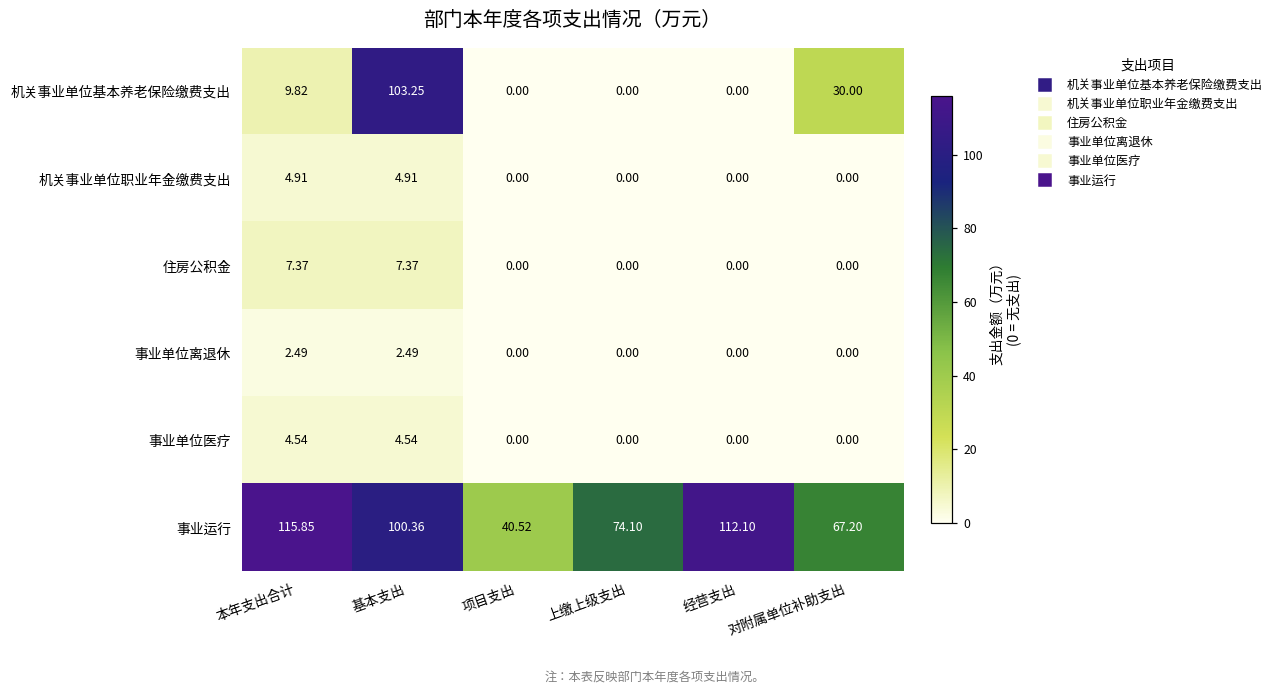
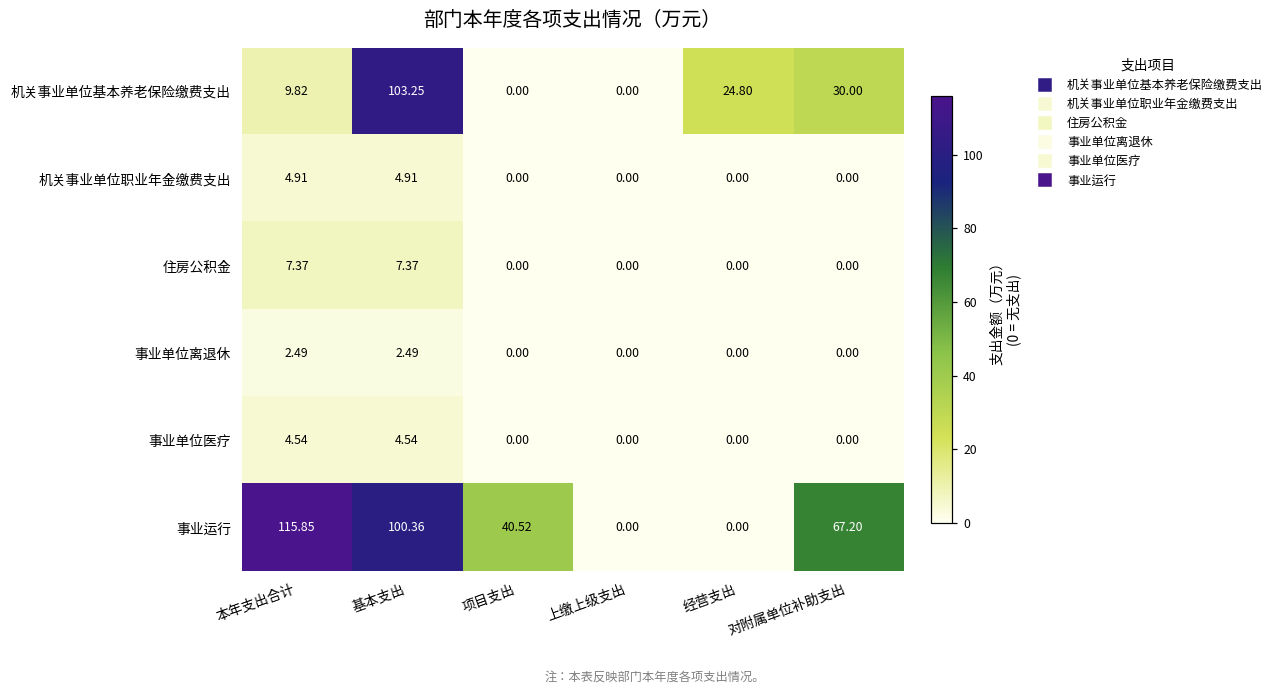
  {
    "机关事业单位基本养老保险缴费支出": {
      "本年支出合计": 9.82,
      "基本支出": 103.25,
      "项目支出": 0.00,
      "上缴上级支出": 0.00,
-     "经营支出": 0.00,
+     "经营支出": 24.80,
      "对附属单位补助支出": 30.00
    },
    "机关事业单位职业年金缴费支出": {
      "本年支出合计": 4.91,
      "基本支出": 4.91,
      "项目支出": 0.00,
      "上缴上级支出": 0.00,
      "经营支出": 0.00,
      "对附属单位补助支出": 0.00
    },
    "住房公积金": {
      "本年支出合计": 7.37,
      "基本支出": 7.37,
      "项目支出": 0.00,
      "上缴上级支出": 0.00,
      "经营支出": 0.00,
      "对附属单位补助支出": 0.00
    },
    "事业单位离退休": {
      "本年支出合计": 2.49,
      "基本支出": 2.49,
      "项目支出": 0.00,
      "上缴上级支出": 0.00,
      "经营支出": 0.00,
      "对附属单位补助支出": 0.00
    },
    "事业单位医疗": {
      "本年支出合计": 4.54,
      "基本支出": 4.54,
      "项目支出": 0.00,
      "上缴上级支出": 0.00,
      "经营支出": 0.00,
      "对附属单位补助支出": 0.00
    },
    "事业运行": {
      "本年支出合计": 115.85,
      "基本支出": 100.36,
      "项目支出": 40.52,
-     "上缴上级支出": 74.10,
-     "经营支出": 112.10,
+     "上缴上级支出": 0.00,
+     "经营支出": 0.00,
      "对附属单位补助支出": 67.20
    }
  }
